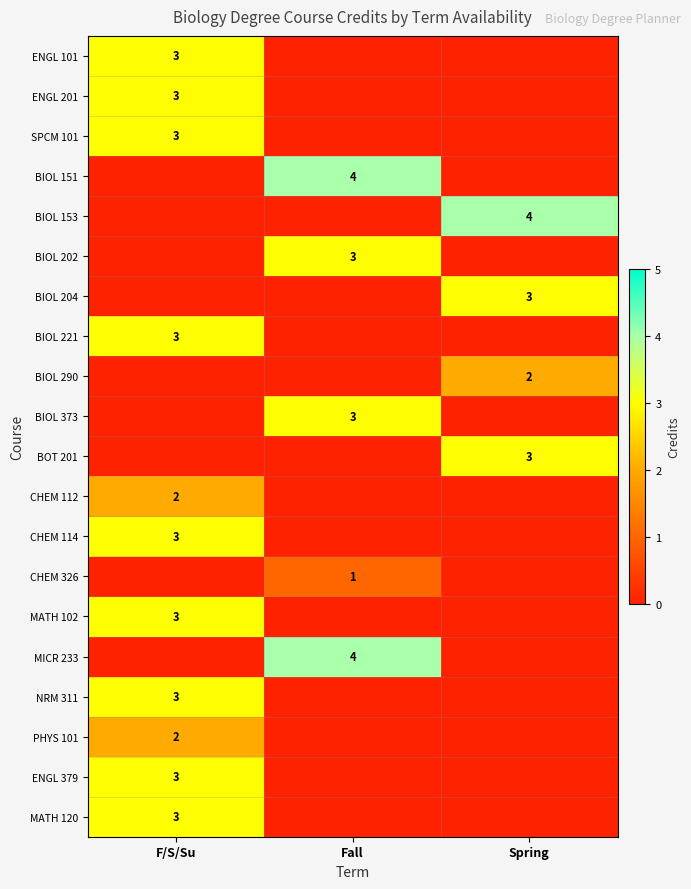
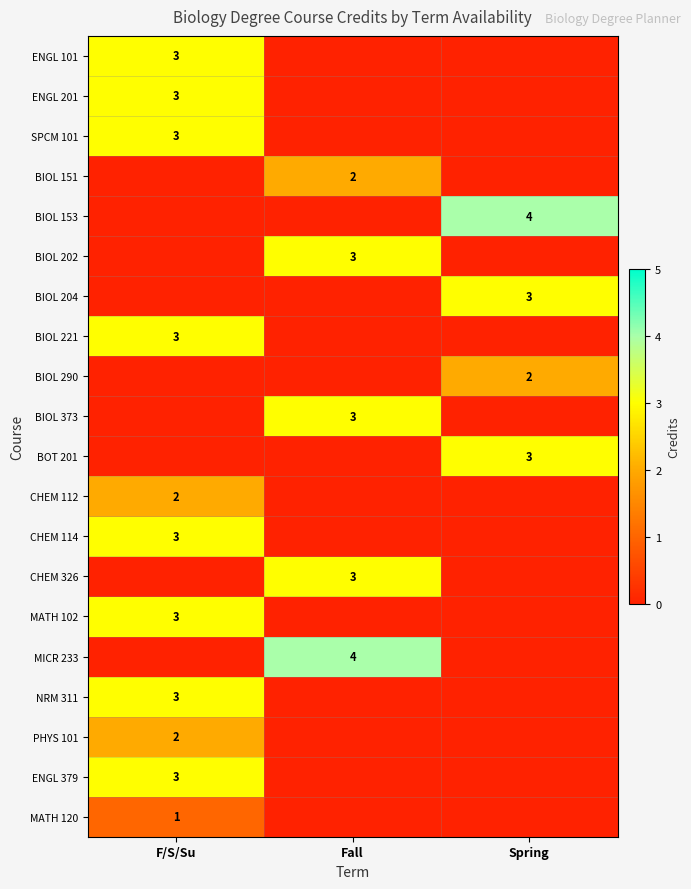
  {
    "ENGL 101": {
      "F/S/Su": 3
    },
    "ENGL 201": {
      "F/S/Su": 3
    },
    "SPCM 101": {
      "F/S/Su": 3
    },
    "BIOL 151": {
-     "Fall": 4
+     "Fall": 2
    },
    "BIOL 153": {
      "Spring": 4
    },
    "BIOL 202": {
      "Fall": 3
    },
    "BIOL 204": {
      "Spring": 3
    },
    "BIOL 221": {
      "F/S/Su": 3
    },
    "BIOL 290": {
      "Spring": 2
    },
    "BIOL 373": {
      "Fall": 3
    },
    "BOT 201": {
      "Spring": 3
    },
    "CHEM 112": {
      "F/S/Su": 2
    },
    "CHEM 114": {
      "F/S/Su": 3
    },
    "CHEM 326": {
-     "Fall": 1
+     "Fall": 3
    },
    "MATH 102": {
      "F/S/Su": 3
    },
    "MICR 233": {
      "Fall": 4
    },
    "NRM 311": {
      "F/S/Su": 3
    },
    "PHYS 101": {
      "F/S/Su": 2
    },
    "ENGL 379": {
      "F/S/Su": 3
    },
    "MATH 120": {
-     "F/S/Su": 3
+     "F/S/Su": 1
    }
  }
